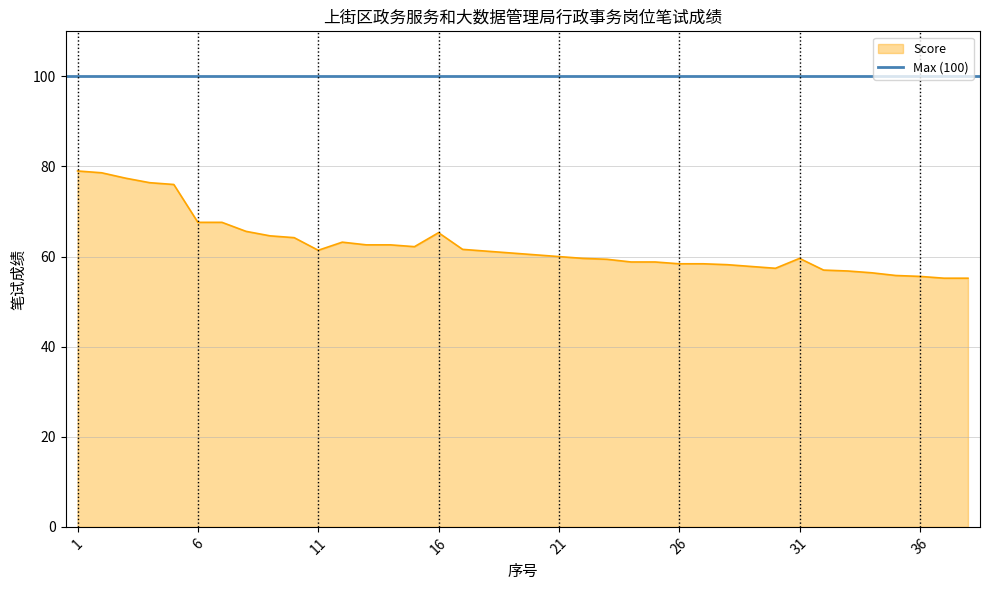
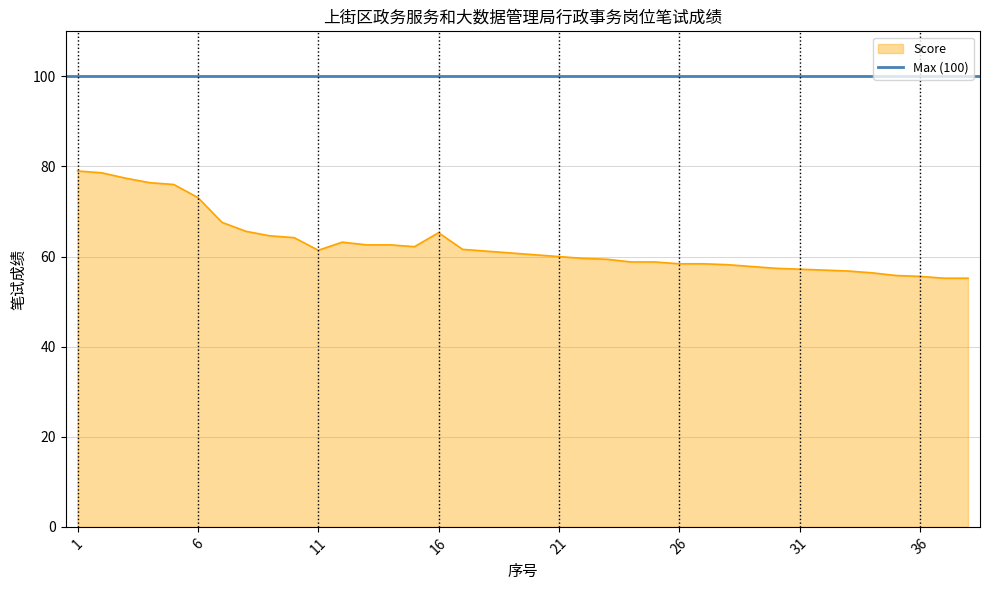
  {
    "1": 79,
-   "6": 68,
+   "6": 73,
    "11": 61,
    "16": 65,
    "21": 60,
    "26": 58,
-   "31": 60,
+   "31": 57,
    "36": 56
  }
